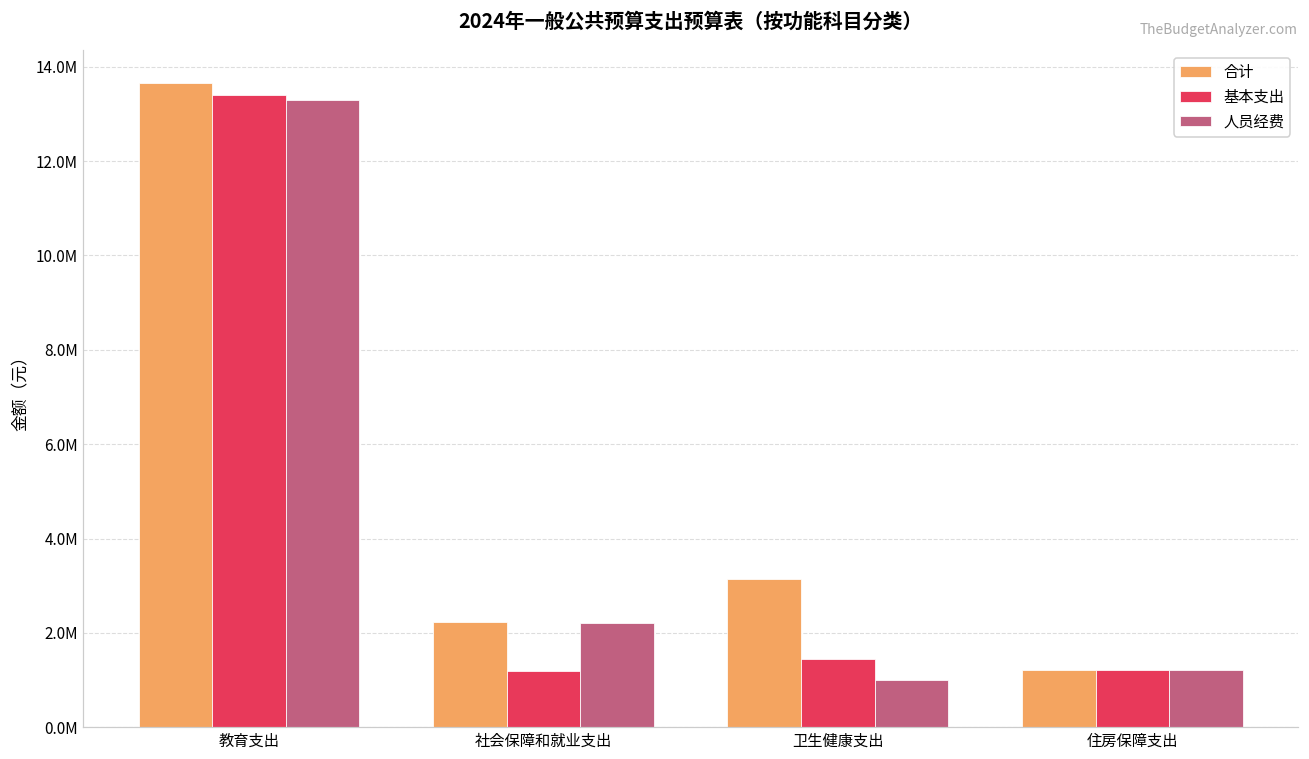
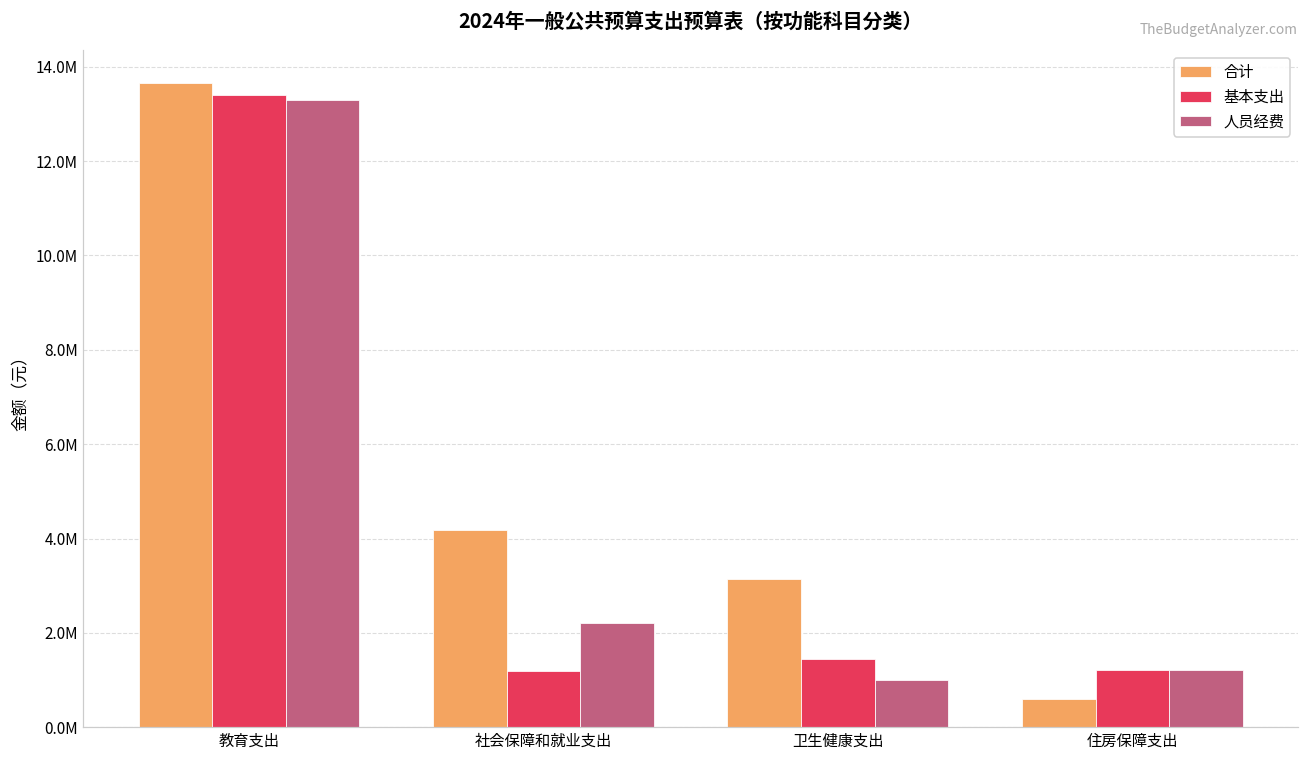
  {
    "合计": {
      "教育支出": 13700000,
-     "社会保障和就业支出": 2200000,
+     "社会保障和就业支出": 4200000,
      "卫生健康支出": 3100000,
-     "住房保障支出": 1200000
+     "住房保障支出": 600000
    },
    "基本支出": {
      "教育支出": 13400000,
      "社会保障和就业支出": 1200000,
      "卫生健康支出": 1400000,
      "住房保障支出": 1200000
    },
    "人员经费": {
      "教育支出": 13300000,
      "社会保障和就业支出": 2200000,
      "卫生健康支出": 1000000,
      "住房保障支出": 1200000
    }
  }
